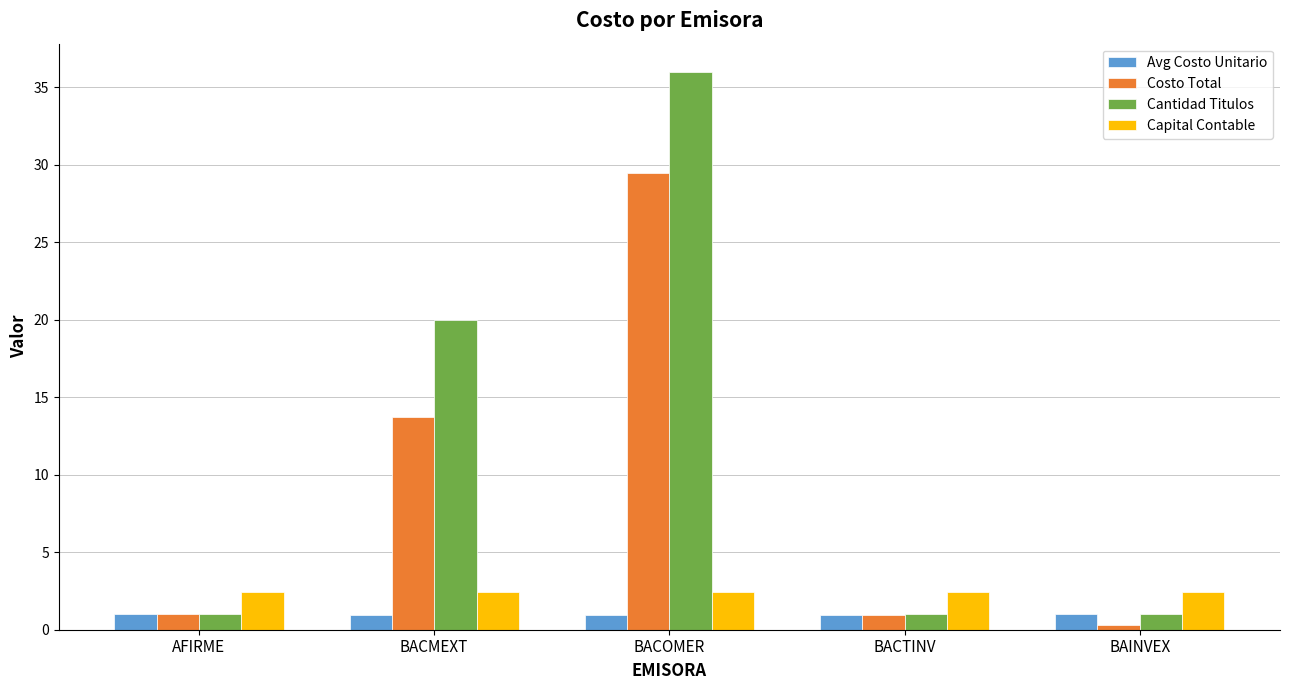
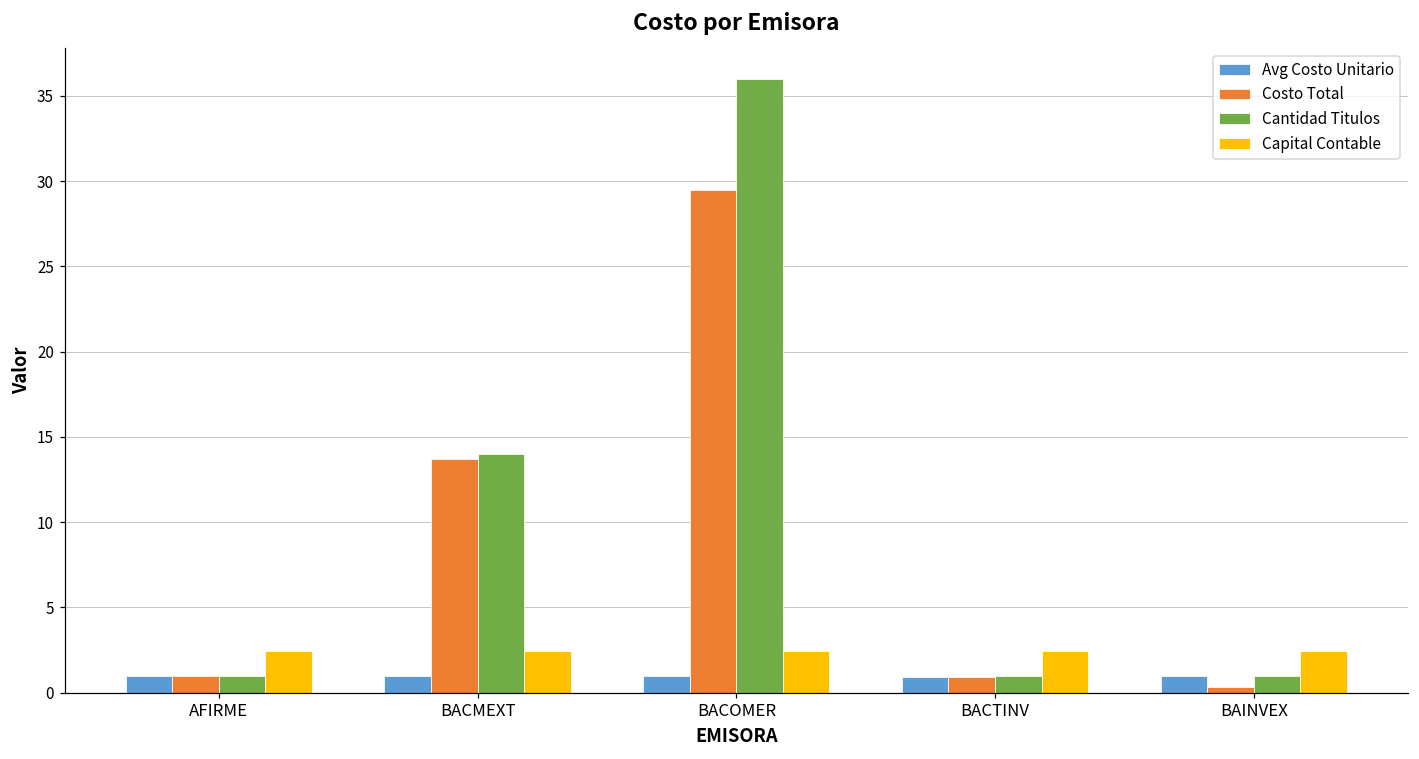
  {
    "Avg Costo Unitario": {
      "AFIRME": 1,
      "BACMEXT": 1,
      "BACOMER": 1,
      "BACTINV": 1,
      "BAINVEX": 1
    },
    "Costo Total": {
      "AFIRME": 1,
      "BACMEXT": 13.7,
      "BACOMER": 29.5,
      "BACTINV": 1,
      "BAINVEX": 0.3
    },
    "Cantidad Titulos": {
      "AFIRME": 1,
-     "BACMEXT": 20,
+     "BACMEXT": 14,
      "BACOMER": 36,
      "BACTINV": 1,
      "BAINVEX": 1
    },
    "Capital Contable": {
      "AFIRME": 2.4,
      "BACMEXT": 2.4,
      "BACOMER": 2.4,
      "BACTINV": 2.4,
      "BAINVEX": 2.4
    }
  }
